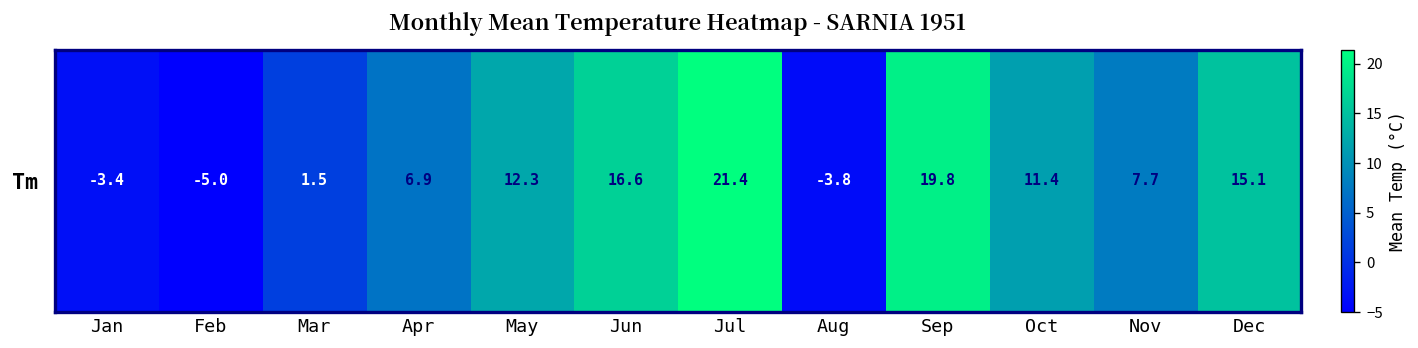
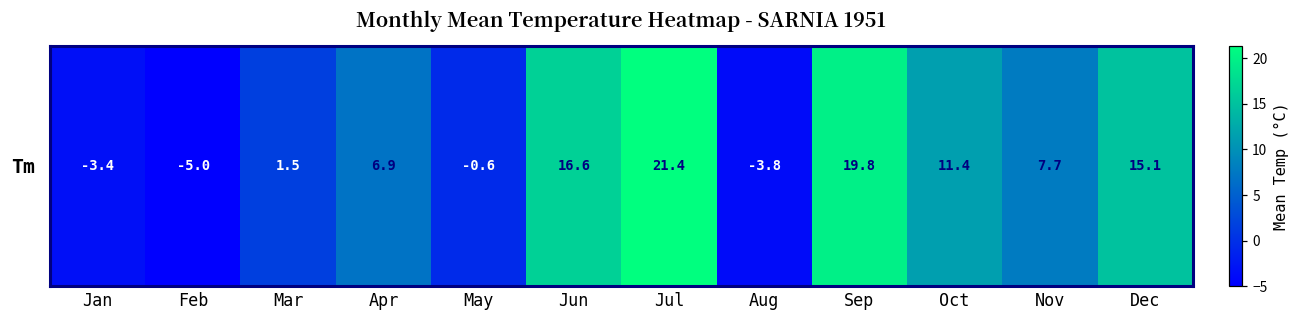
  {
    "Tm": {
      "Jan": -3.4,
      "Feb": -5.0,
      "Mar": 1.5,
      "Apr": 6.9,
-     "May": 12.3,
+     "May": -0.6,
      "Jun": 16.6,
      "Jul": 21.4,
      "Aug": -3.8,
      "Sep": 19.8,
      "Oct": 11.4,
      "Nov": 7.7,
      "Dec": 15.1
    }
  }
